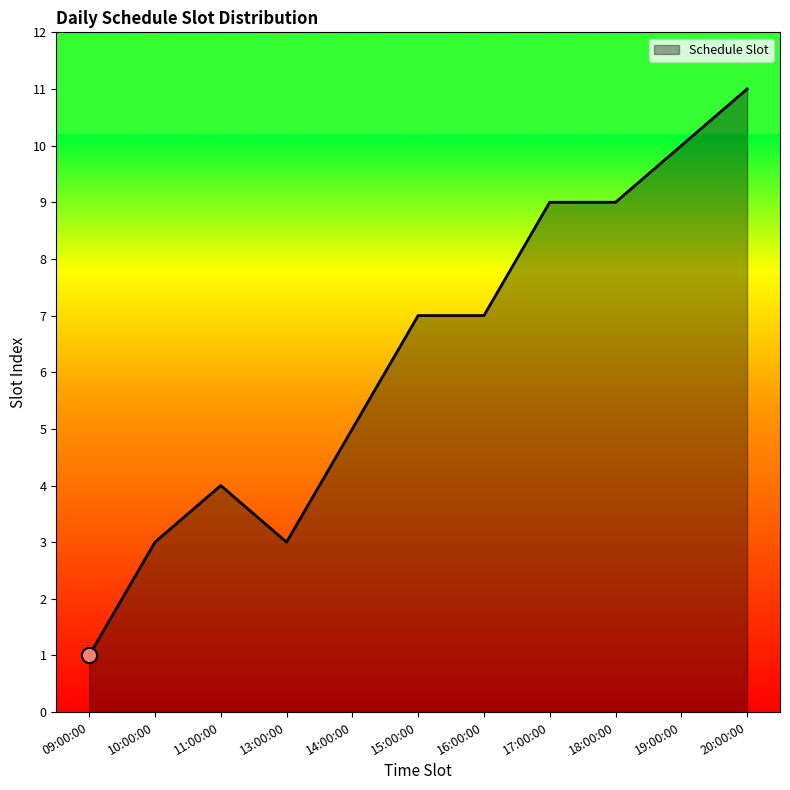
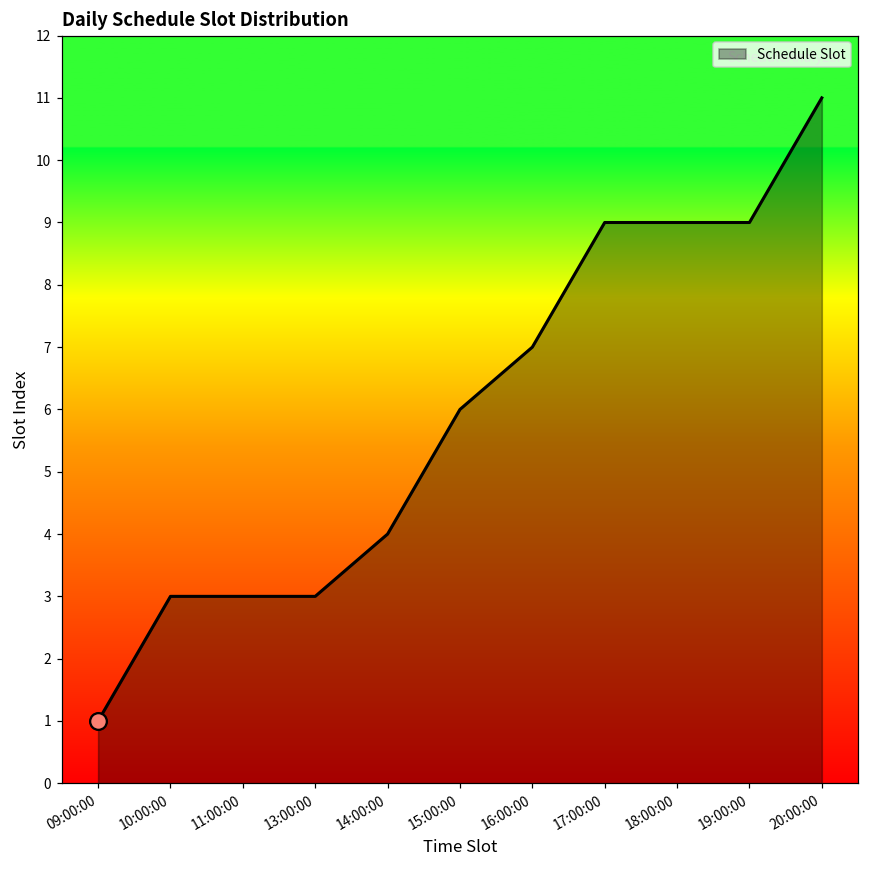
  {
    "Schedule Slot": {
      "10:00:00": 3,
-     "11:00:00": 4,
+     "11:00:00": 3,
      "13:00:00": 3,
-     "14:00:00": 5,
-     "15:00:00": 7,
+     "14:00:00": 4,
+     "15:00:00": 6,
      "16:00:00": 7,
      "17:00:00": 9,
      "18:00:00": 9,
-     "19:00:00": 10,
+     "19:00:00": 9,
      "20:00:00": 11
    }
  }
